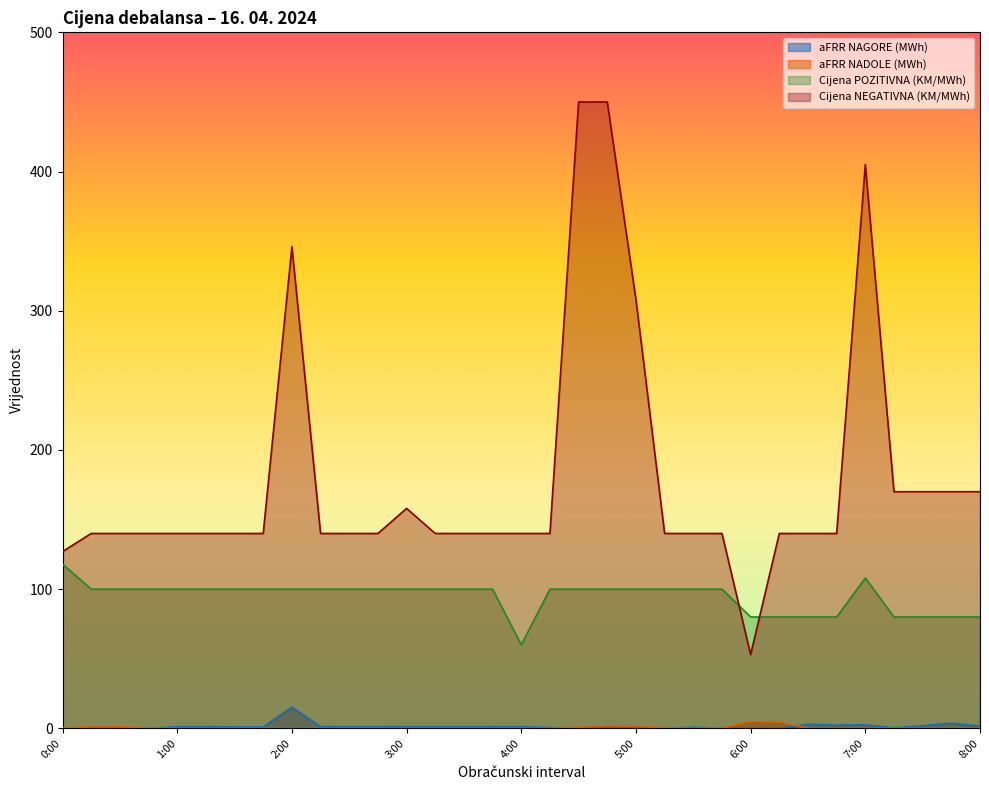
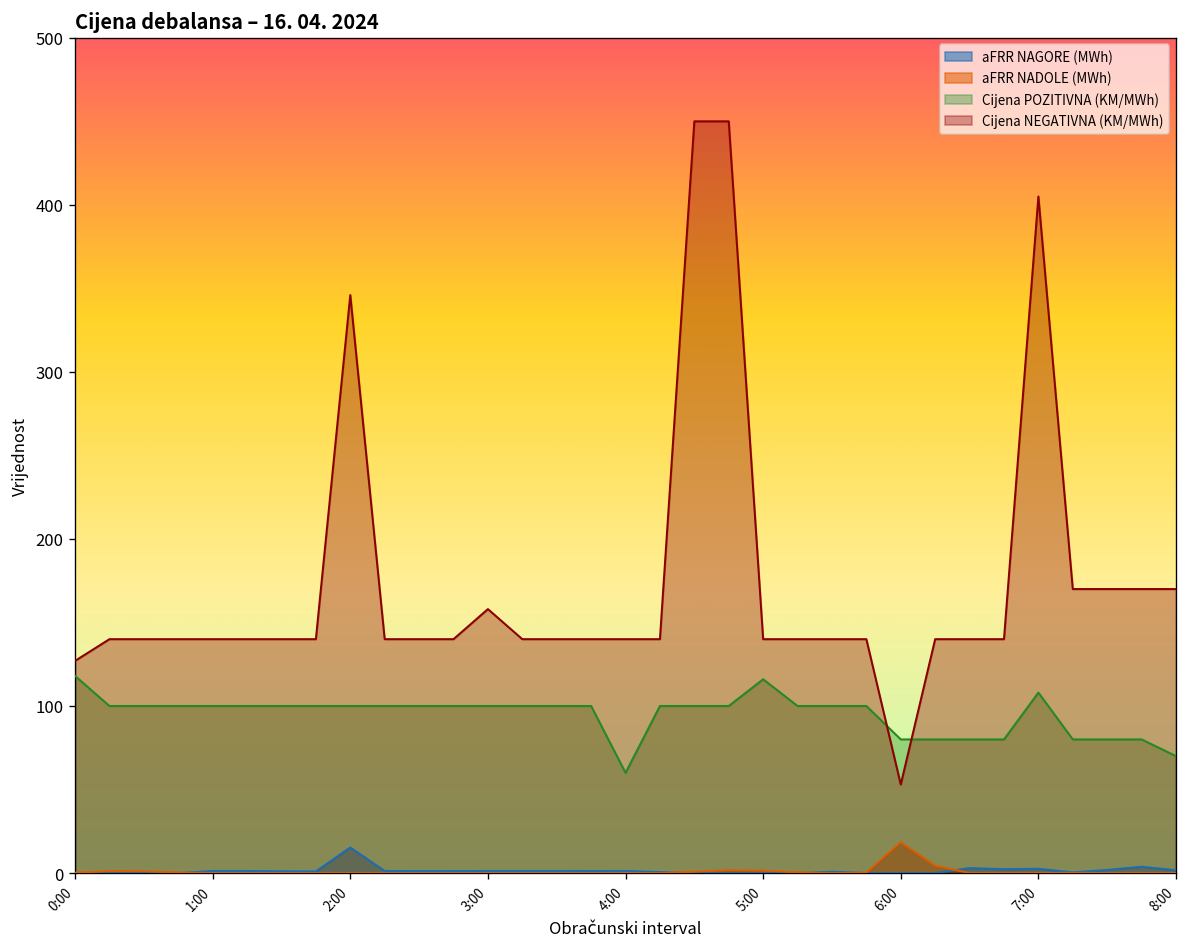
  {
    "aFRR NAGORE (MWh)": {
      "2:00": 15,
      "6:00": 0,
      "7:00": 3
    },
    "aFRR NADOLE (MWh)": {
      "2:00": 0,
-     "6:00": 5,
+     "6:00": 18,
      "7:00": 0
    },
    "Cijena POZITIVNA (KM/MWh)": {
      "0:00": 118,
      "1:00": 100,
      "2:00": 100,
      "3:00": 100,
      "4:00": 60,
-     "5:00": 100,
+     "5:00": 116,
      "6:00": 80,
      "7:00": 108,
-     "8:00": 80
+     "8:00": 70
    },
    "Cijena NEGATIVNA (KM/MWh)": {
      "0:00": 127,
      "1:00": 140,
      "2:00": 346,
      "3:00": 158,
      "4:00": 140,
-     "5:00": 308,
+     "5:00": 140,
      "6:00": 53,
      "7:00": 405,
      "8:00": 170
    }
  }
